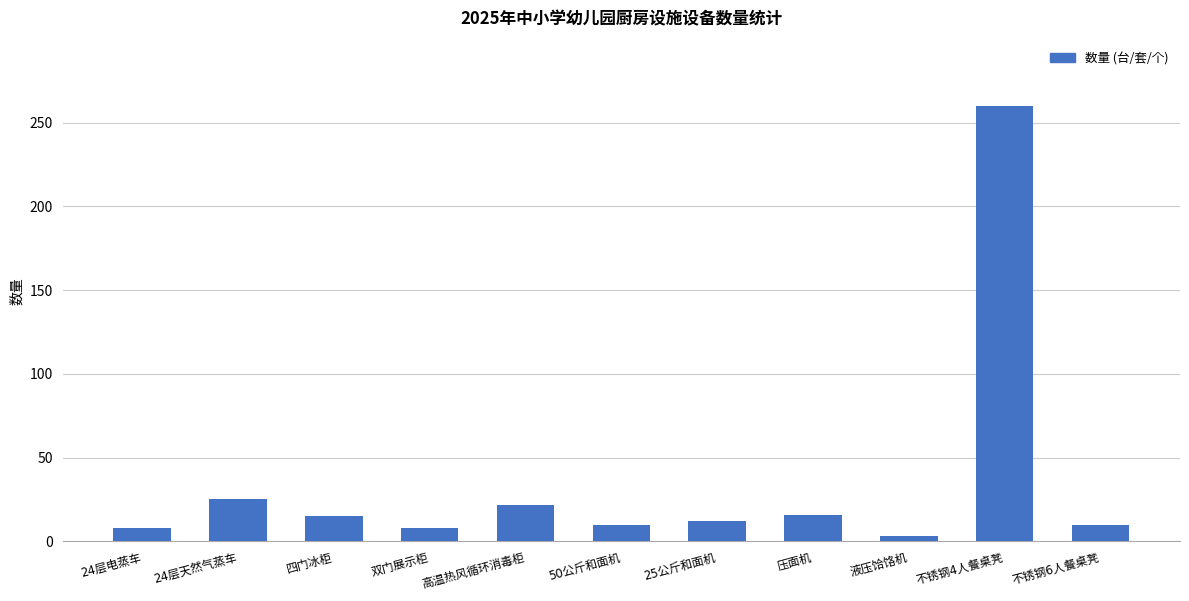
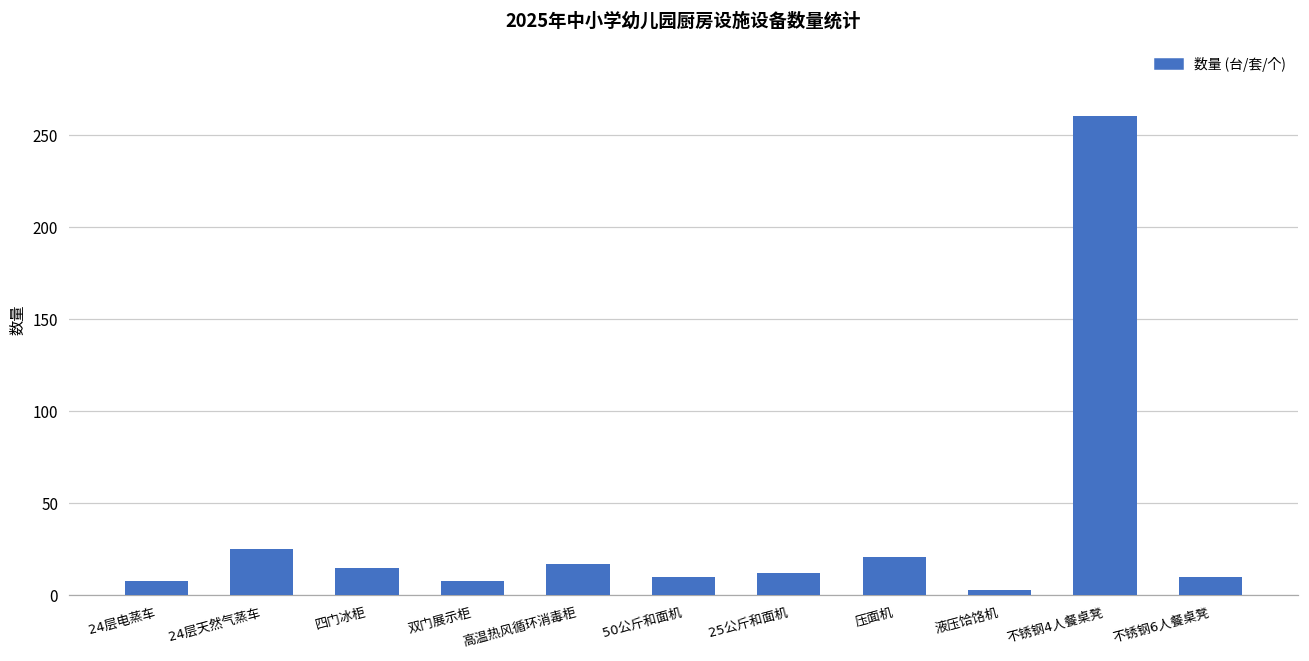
  {
    "24层电蒸车": 8,
    "24层天然气蒸车": 25,
    "四门冰柜": 15,
    "双门展示柜": 8,
-   "高温热风循环消毒柜": 22,
+   "高温热风循环消毒柜": 17,
    "50公斤和面机": 10,
    "25公斤和面机": 12,
-   "压面机": 16,
+   "压面机": 21,
    "液压饸饹机": 3,
    "不锈钢4人餐桌凳": 260,
    "不锈钢6人餐桌凳": 10
  }
